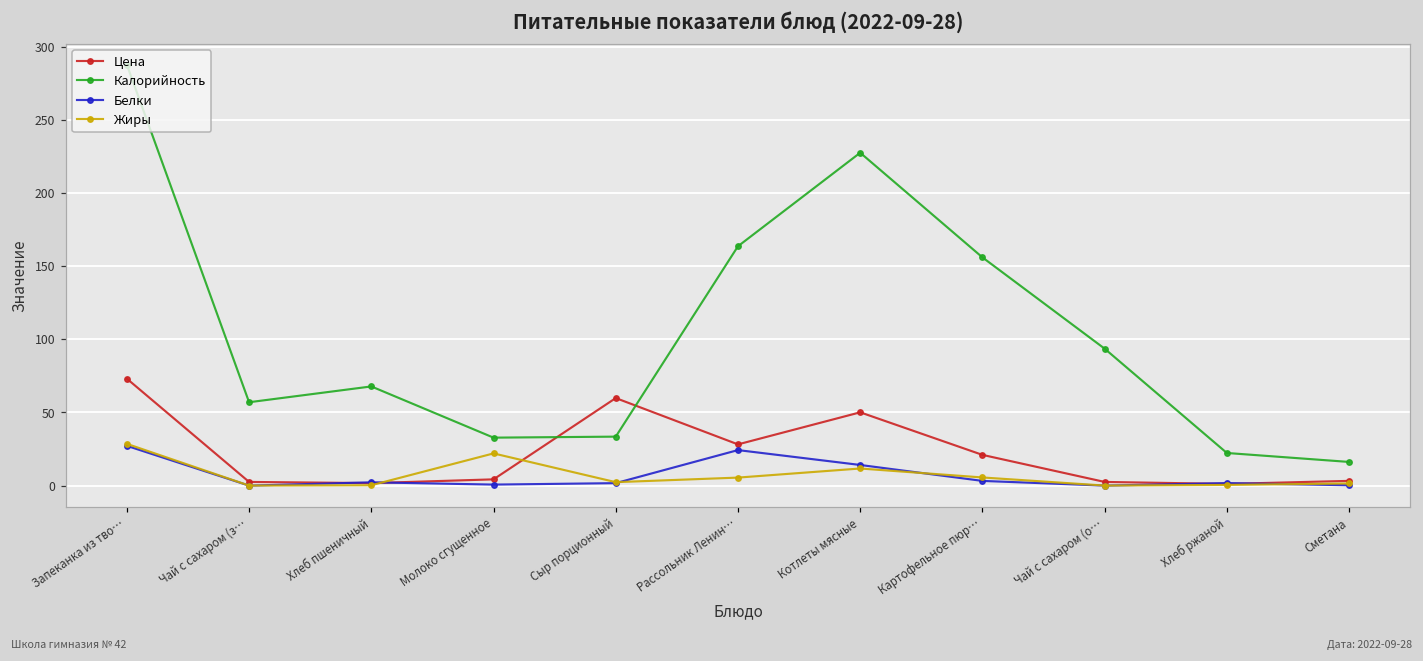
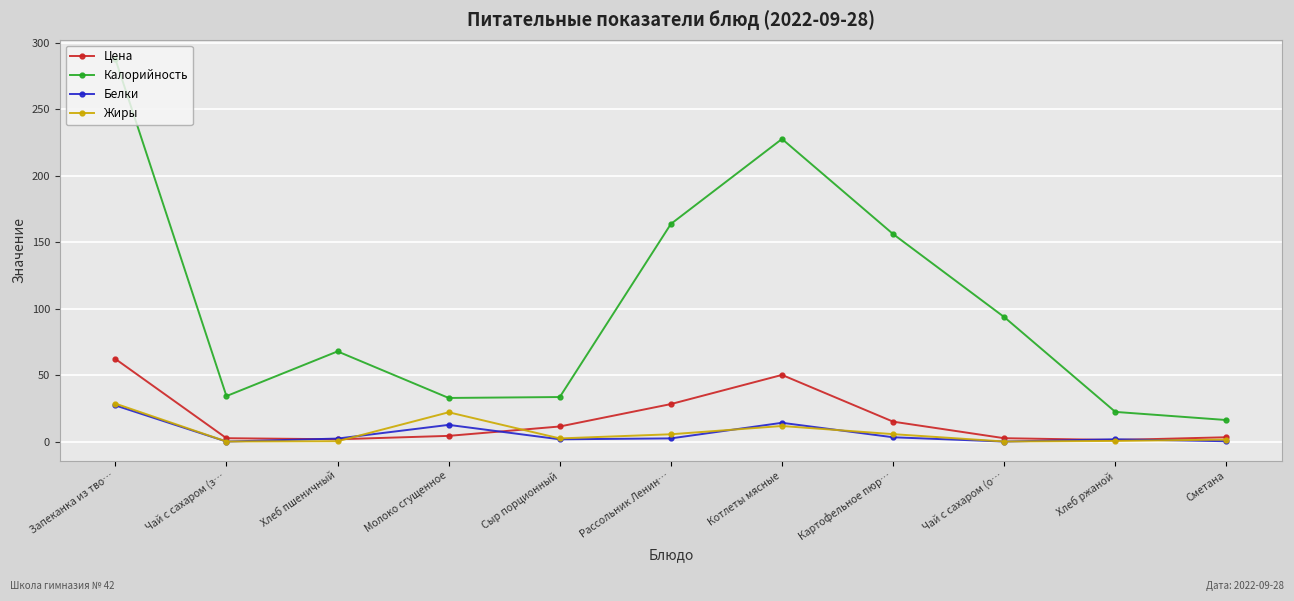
  {
    "Цена": {
-     "Запеканка из тво…": 73,
+     "Запеканка из тво…": 62,
      "Чай с сахаром (з…": 3,
      "Молоко сгущенное": 4,
-     "Сыр порционный": 60,
+     "Сыр порционный": 11,
      "Рассольник Ленин…": 28,
      "Котлеты мясные": 50,
-     "Картофельное пюр…": 21,
+     "Картофельное пюр…": 15,
      "Чай с сахаром (о…": 3
    },
    "Калорийность": {
-     "Чай с сахаром (з…": 57,
+     "Чай с сахаром (з…": 34,
      "Хлеб пшеничный": 68,
      "Молоко сгущенное": 33,
      "Сыр порционный": 33,
      "Рассольник Ленин…": 164,
      "Котлеты мясные": 228,
      "Картофельное пюр…": 156,
      "Чай с сахаром (о…": 94,
      "Хлеб ржаной": 22,
      "Сметана": 16
    },
    "Белки": {
-     "Молоко сгущенное": 1,
-     "Рассольник Ленин…": 24,
+     "Молоко сгущенное": 13,
+     "Рассольник Ленин…": 2,
      "Котлеты мясные": 14,
      "Картофельное пюр…": 3
    },
    "Жиры": {
      "Молоко сгущенное": 22,
      "Рассольник Ленин…": 6,
      "Котлеты мясные": 12,
      "Картофельное пюр…": 6
    }
  }
